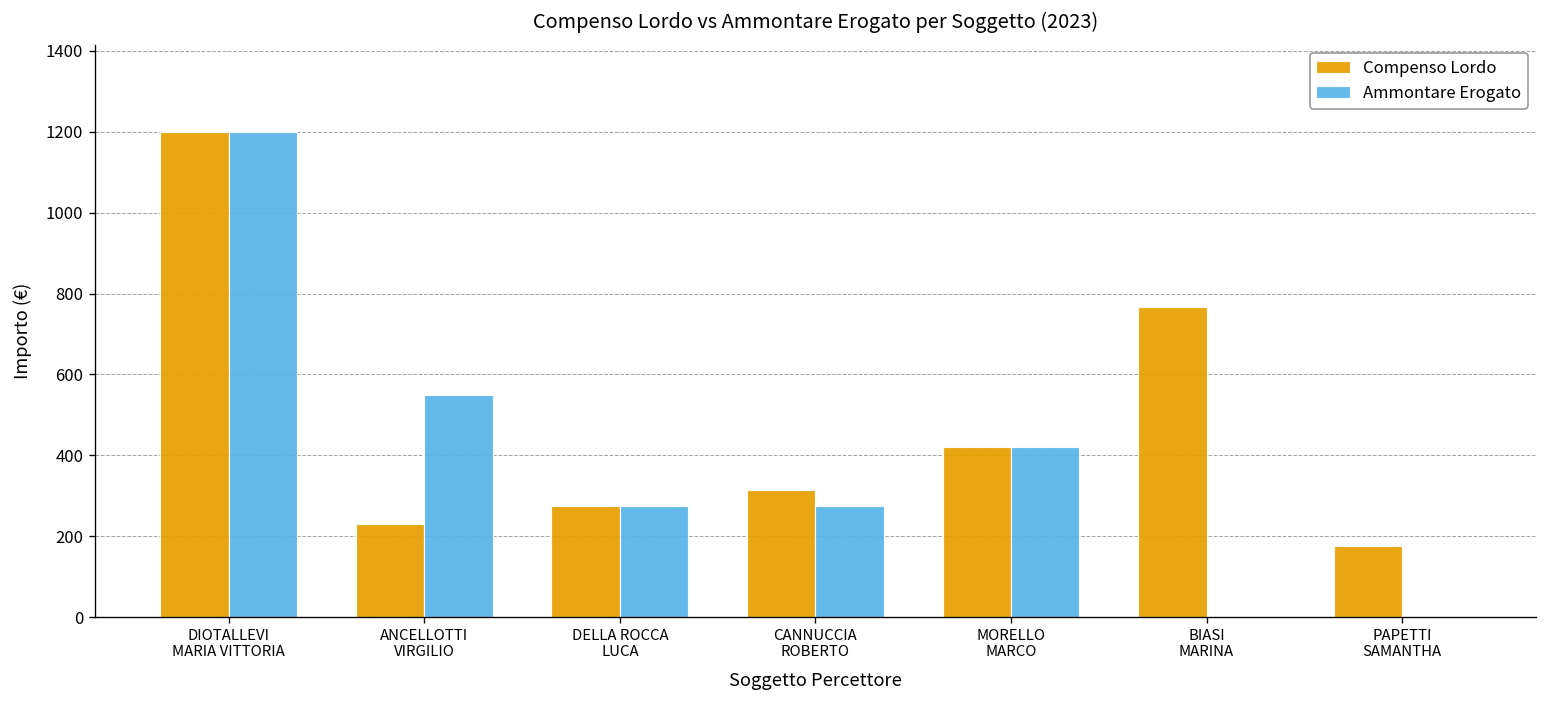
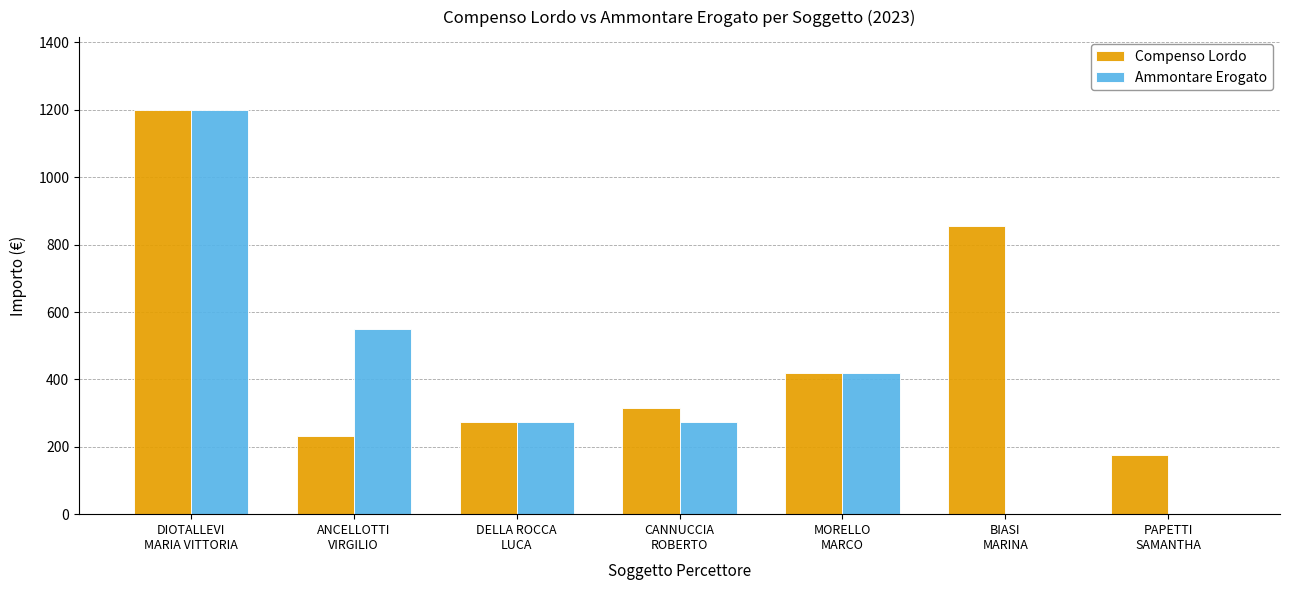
  {
    "Compenso Lordo": {
      "DIOTALLEVI MARIA VITTORIA": 1200,
      "ANCELLOTTI VIRGILIO": 230,
      "DELLA ROCCA LUCA": 280,
      "CANNUCCIA ROBERTO": 320,
      "MORELLO MARCO": 420,
-     "BIASI MARINA": 770,
+     "BIASI MARINA": 850,
      "PAPETTI SAMANTHA": 180
    },
    "Ammontare Erogato": {
      "DIOTALLEVI MARIA VITTORIA": 1200,
      "ANCELLOTTI VIRGILIO": 550,
      "DELLA ROCCA LUCA": 280,
      "CANNUCCIA ROBERTO": 280,
      "MORELLO MARCO": 420,
      "BIASI MARINA": 0,
      "PAPETTI SAMANTHA": 0
    }
  }
